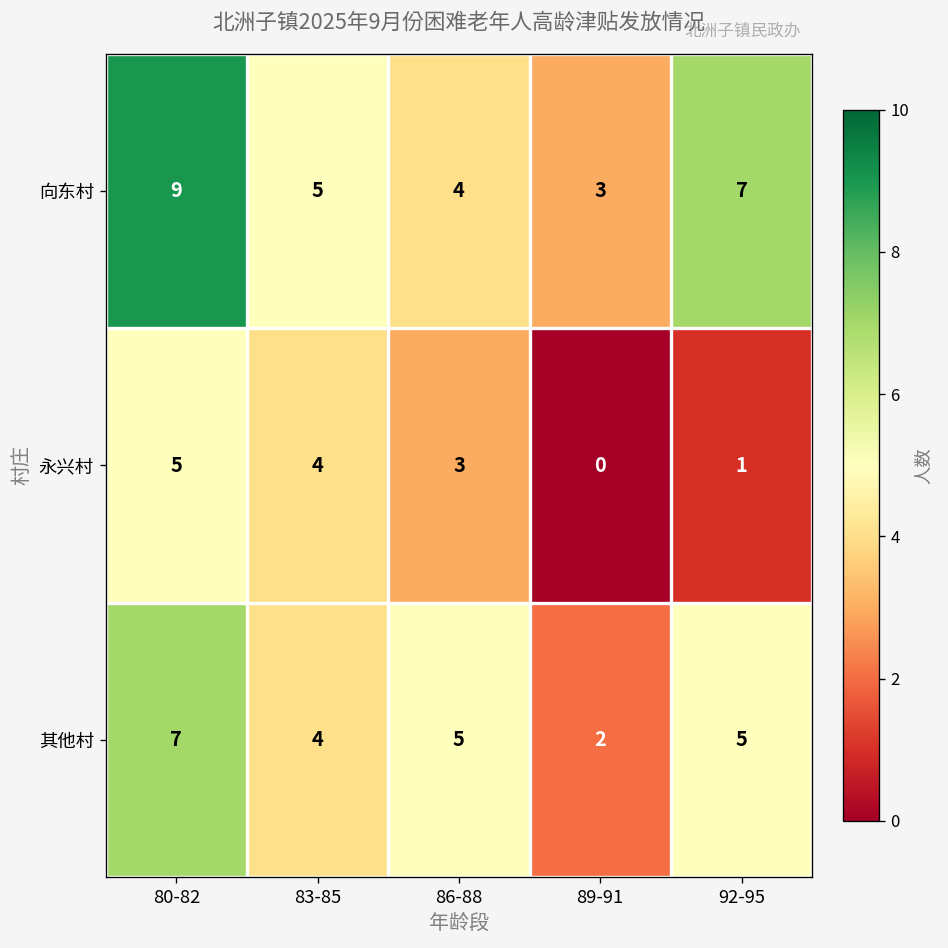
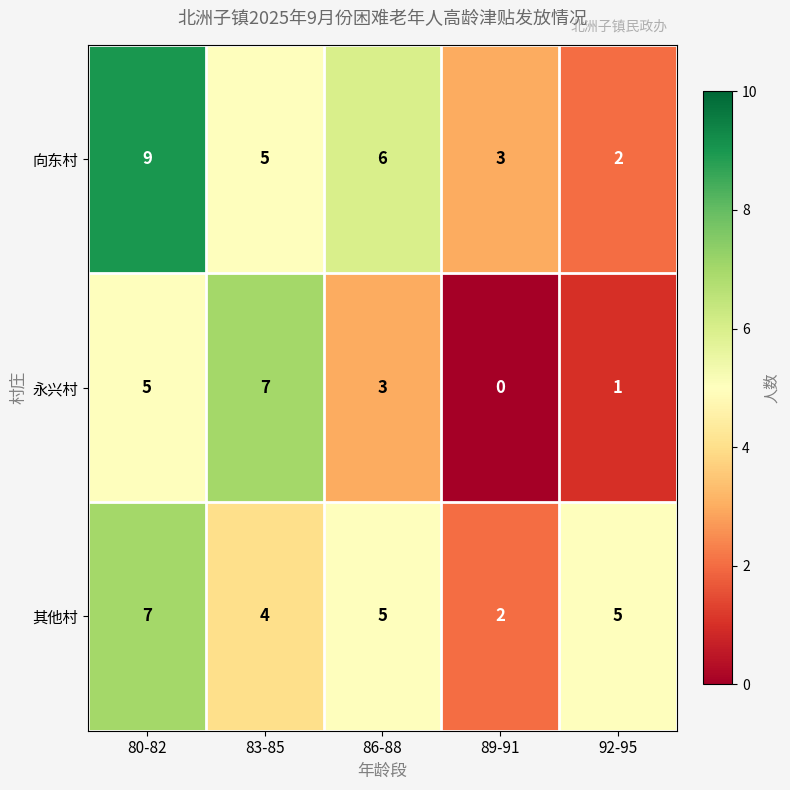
  {
    "向东村": {
      "80-82": 9,
      "83-85": 5,
-     "86-88": 4,
+     "86-88": 6,
      "89-91": 3,
-     "92-95": 7
+     "92-95": 2
    },
    "永兴村": {
      "80-82": 5,
-     "83-85": 4,
+     "83-85": 7,
      "86-88": 3,
      "89-91": 0,
      "92-95": 1
    },
    "其他村": {
      "80-82": 7,
      "83-85": 4,
      "86-88": 5,
      "89-91": 2,
      "92-95": 5
    }
  }
